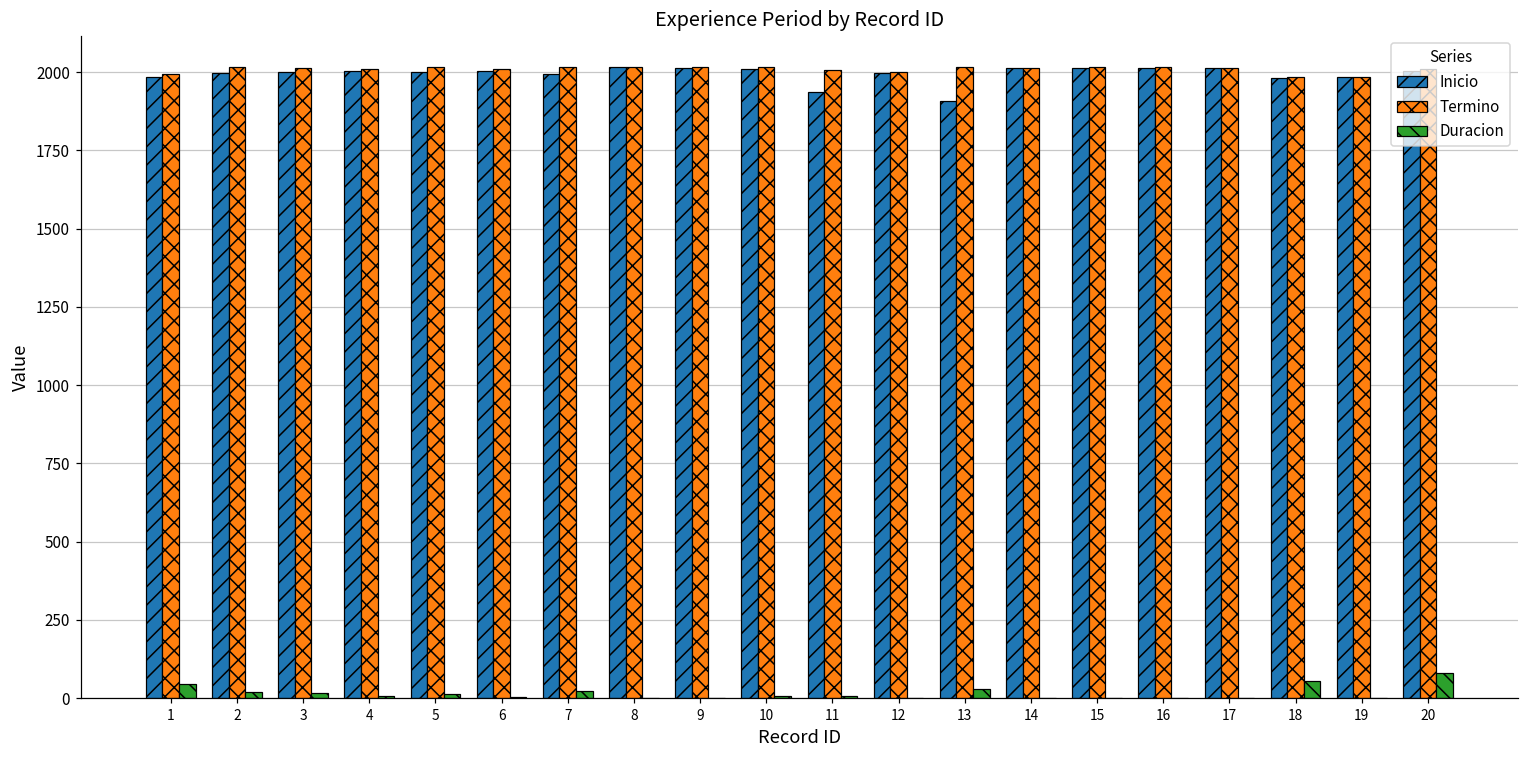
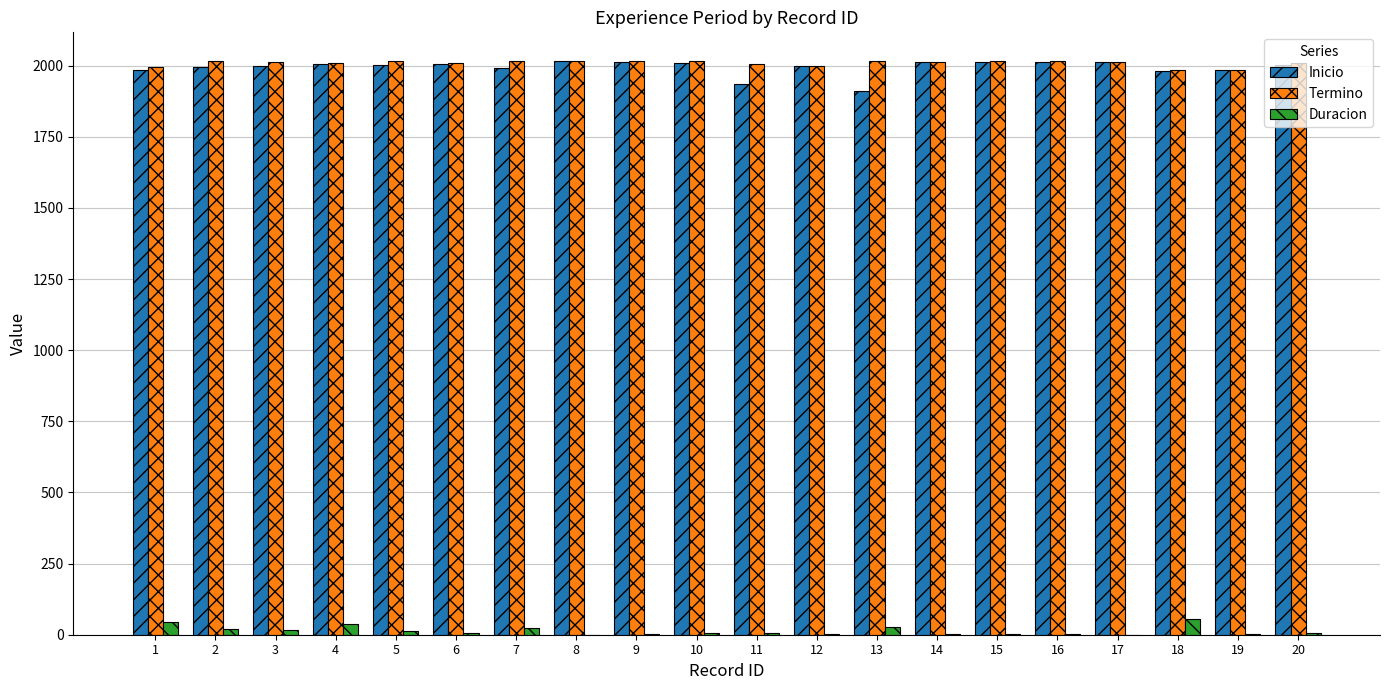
  {
    "Inicio": {
      "1": 1990,
      "2": 2000,
      "3": 2000,
      "4": 2000,
      "5": 2000,
      "6": 2010,
      "7": 1990,
      "8": 2020,
      "9": 2010,
      "10": 2010,
      "11": 1940,
      "12": 2000,
      "13": 1910,
      "14": 2010,
      "15": 2010,
      "16": 2010,
      "17": 2010,
      "18": 1980,
      "19": 1980
    },
    "Termino": {
      "1": 1990,
      "2": 2020,
      "3": 2010,
      "4": 2010,
      "5": 2020,
      "6": 2010,
      "7": 2020,
      "8": 2020,
      "9": 2020,
      "10": 2020,
      "11": 2010,
      "12": 2000,
      "13": 2020,
      "14": 2010,
      "15": 2020,
      "16": 2020,
      "17": 2010,
      "18": 1990,
      "19": 1990
    },
    "Duracion": {
      "1": 50,
      "2": 20,
      "3": 20,
-     "4": 10,
+     "4": 40,
      "5": 10,
      "7": 20,
      "8": 0,
      "13": 30,
      "17": 0,
      "18": 50,
-     "20": 80
+     "20": 10
    }
  }
